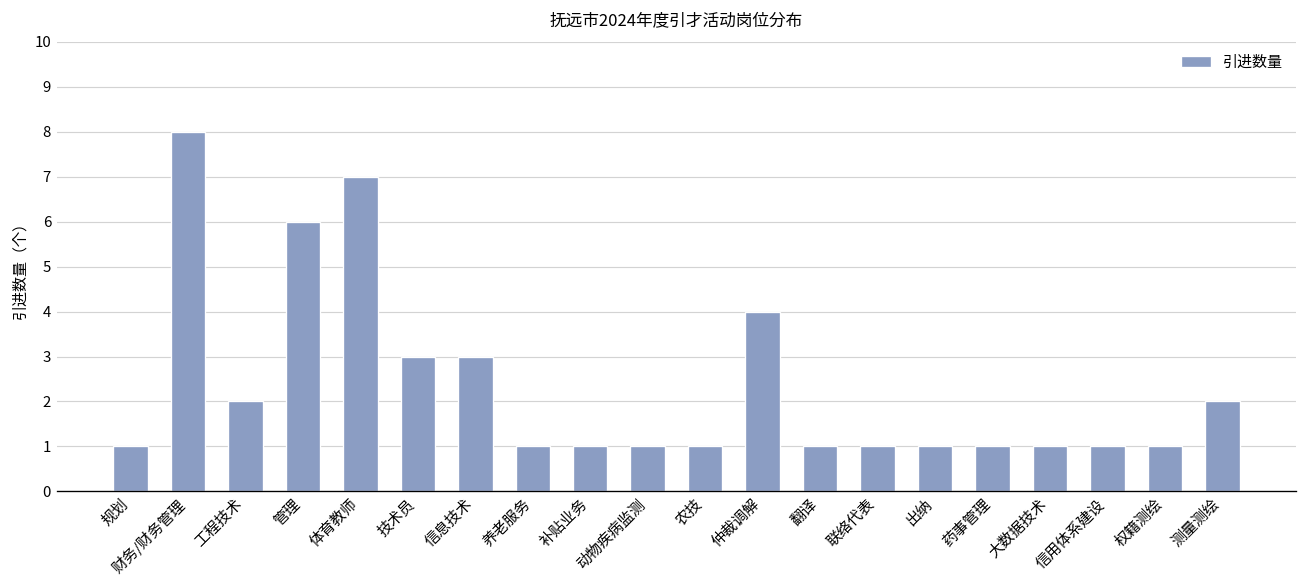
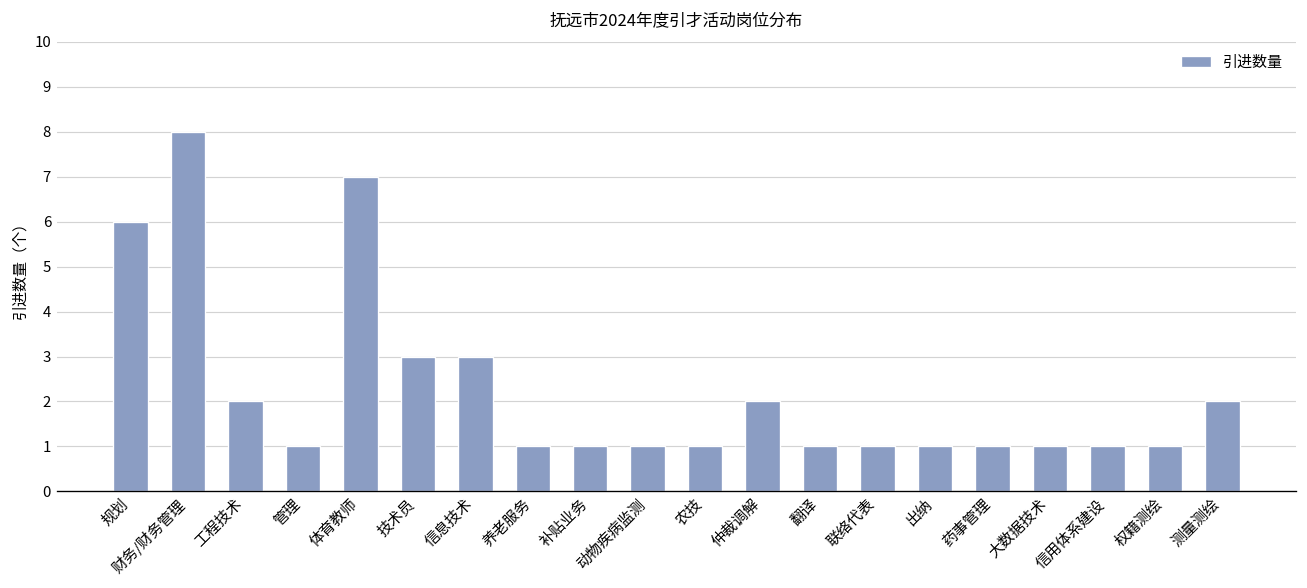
  {
-   "规划": 1,
+   "规划": 6,
    "财务/财务管理": 8,
    "工程技术": 2,
-   "管理": 6,
+   "管理": 1,
    "体育教师": 7,
    "技术员": 3,
    "信息技术": 3,
    "养老服务": 1,
    "补贴业务": 1,
    "动物疾病监测": 1,
    "农技": 1,
-   "仲裁调解": 4,
+   "仲裁调解": 2,
    "翻译": 1,
    "联络代表": 1,
    "出纳": 1,
    "药事管理": 1,
    "大数据技术": 1,
    "信用体系建设": 1,
    "权籍测绘": 1,
    "测量测绘": 2
  }
